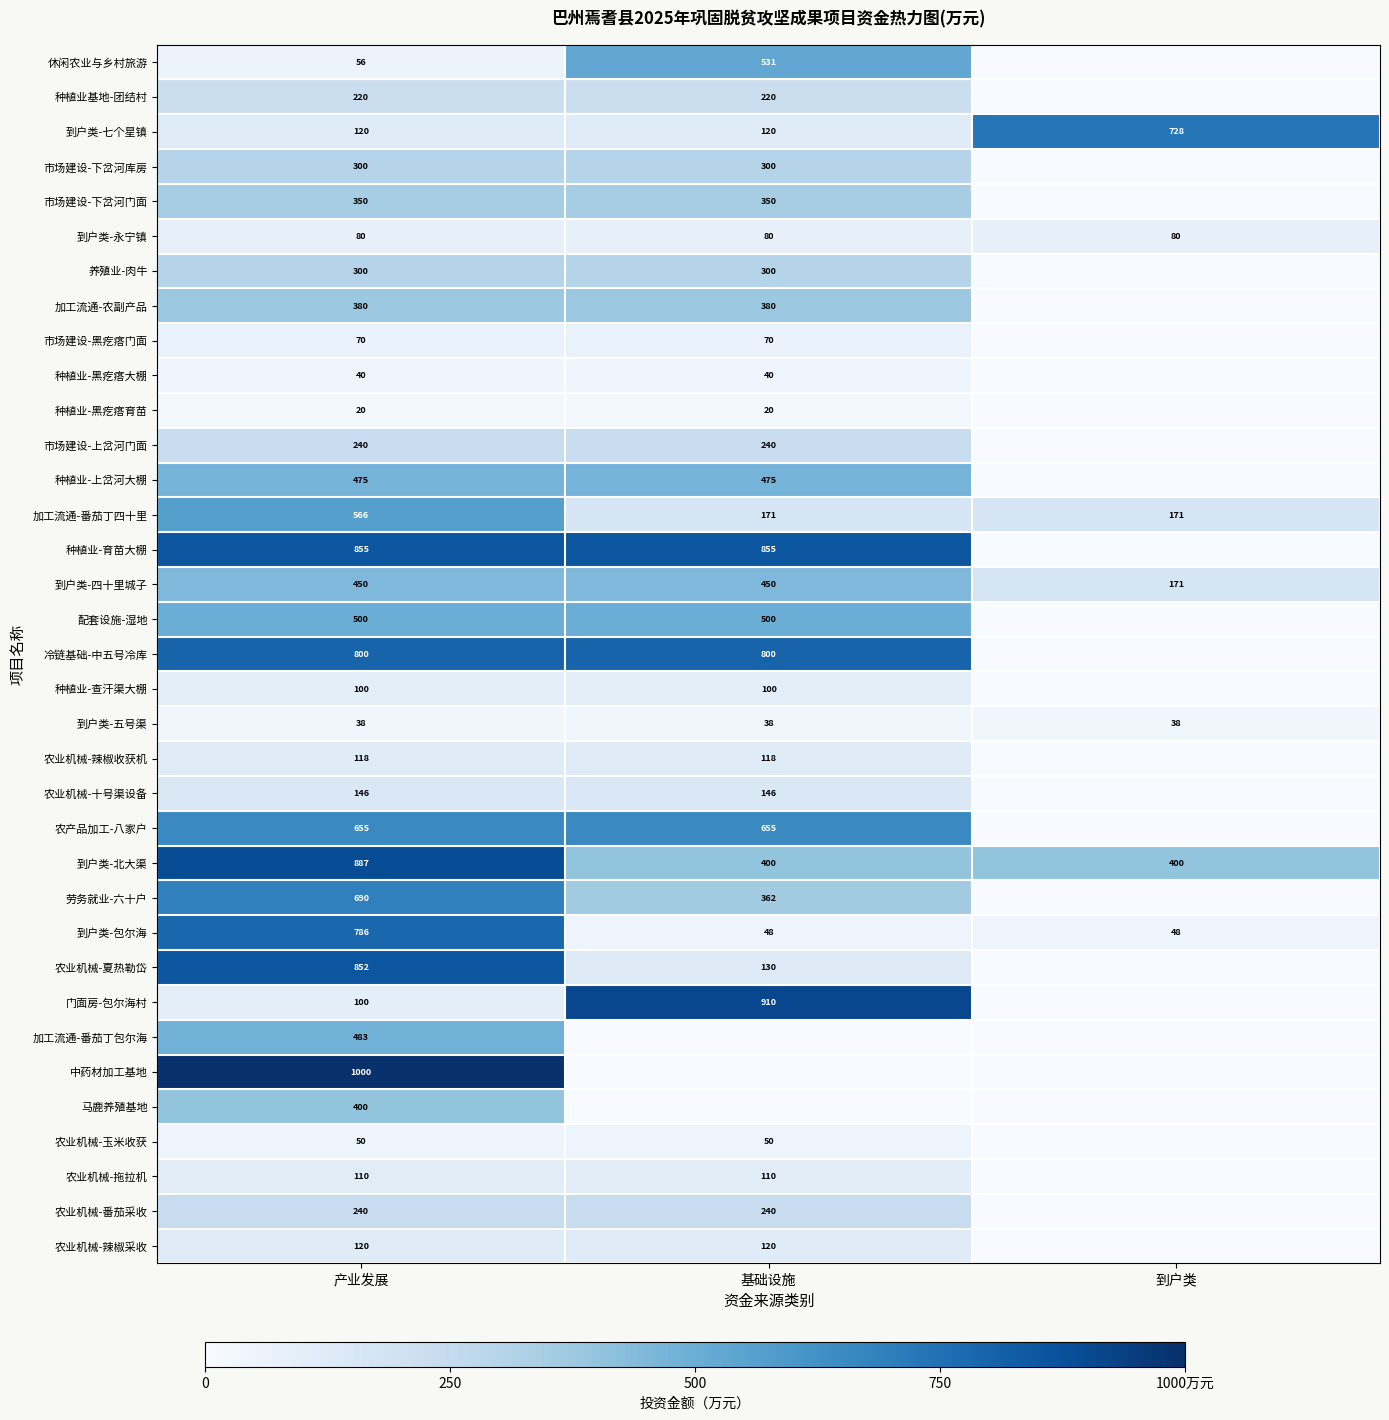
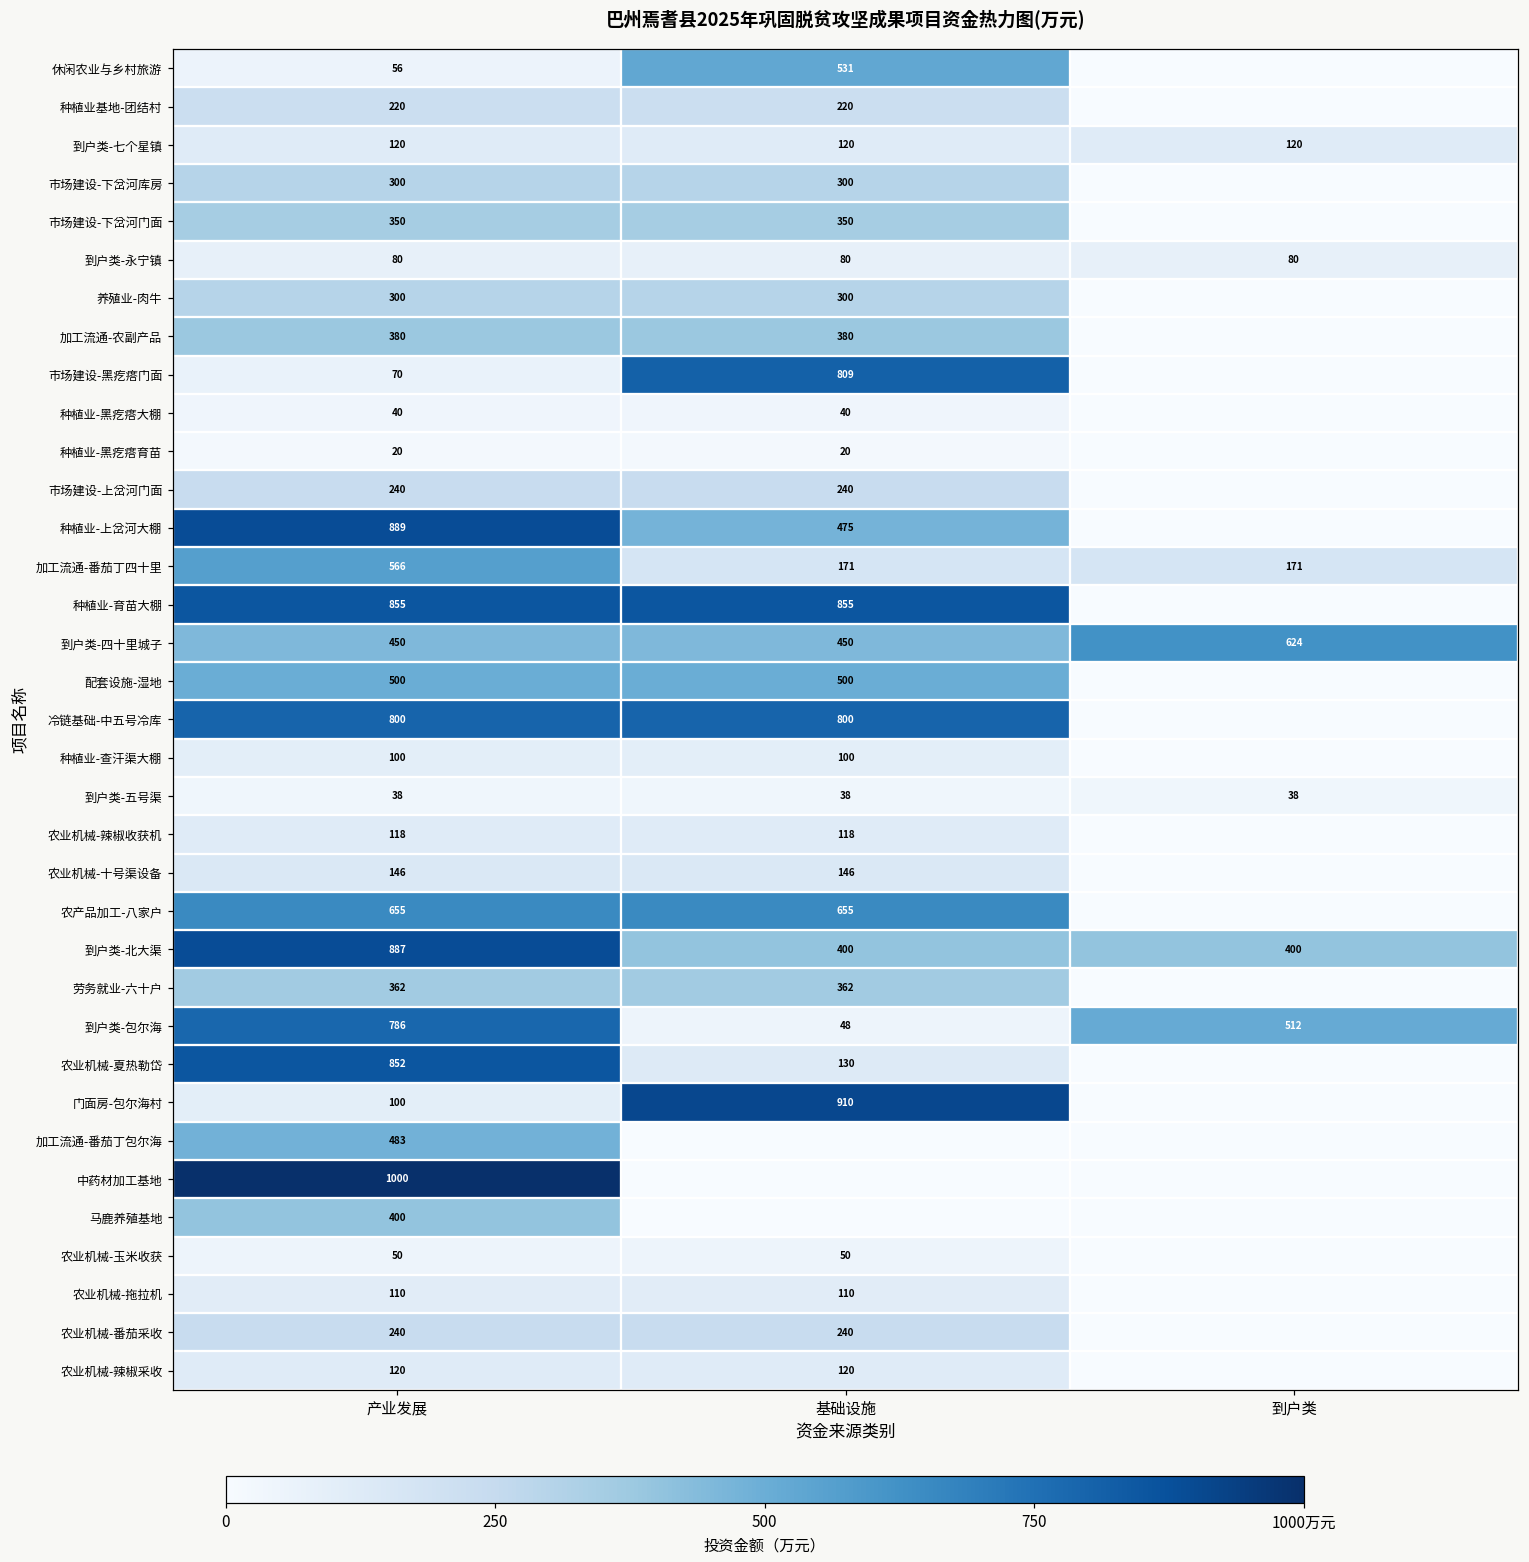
  {
    "休闲农业与乡村旅游": {
      "产业发展": 56,
      "基础设施": 531
    },
    "种植业基地-团结村": {
      "产业发展": 220,
      "基础设施": 220
    },
    "到户类-七个星镇": {
      "产业发展": 120,
      "基础设施": 120,
-     "到户类": 728
+     "到户类": 120
    },
    "市场建设-下岔河库房": {
      "产业发展": 300,
      "基础设施": 300
    },
    "市场建设-下岔河门面": {
      "产业发展": 350,
      "基础设施": 350
    },
    "到户类-永宁镇": {
      "产业发展": 80,
      "基础设施": 80,
      "到户类": 80
    },
    "养殖业-肉牛": {
      "产业发展": 300,
      "基础设施": 300
    },
    "加工流通-农副产品": {
      "产业发展": 380,
      "基础设施": 380
    },
    "市场建设-黑疙瘩门面": {
      "产业发展": 70,
-     "基础设施": 70
+     "基础设施": 809
    },
    "种植业-黑疙瘩大棚": {
      "产业发展": 40,
      "基础设施": 40
    },
    "种植业-黑疙瘩育苗": {
      "产业发展": 20,
      "基础设施": 20
    },
    "市场建设-上岔河门面": {
      "产业发展": 240,
      "基础设施": 240
    },
    "种植业-上岔河大棚": {
-     "产业发展": 475,
+     "产业发展": 889,
      "基础设施": 475
    },
    "加工流通-番茄丁四十里": {
      "产业发展": 566,
      "基础设施": 171,
      "到户类": 171
    },
    "种植业-育苗大棚": {
      "产业发展": 855,
      "基础设施": 855
    },
    "到户类-四十里城子": {
      "产业发展": 450,
      "基础设施": 450,
-     "到户类": 171
+     "到户类": 624
    },
    "配套设施-湿地": {
      "产业发展": 500,
      "基础设施": 500
    },
    "冷链基础-中五号冷库": {
      "产业发展": 800,
      "基础设施": 800
    },
    "种植业-查汗渠大棚": {
      "产业发展": 100,
      "基础设施": 100
    },
    "到户类-五号渠": {
      "产业发展": 38,
      "基础设施": 38,
      "到户类": 38
    },
    "农业机械-辣椒收获机": {
      "产业发展": 118,
      "基础设施": 118
    },
    "农业机械-十号渠设备": {
      "产业发展": 146,
      "基础设施": 146
    },
    "农产品加工-八家户": {
      "产业发展": 655,
      "基础设施": 655
    },
    "到户类-北大渠": {
      "产业发展": 887,
      "基础设施": 400,
      "到户类": 400
    },
    "劳务就业-六十户": {
-     "产业发展": 690,
+     "产业发展": 362,
      "基础设施": 362
    },
    "到户类-包尔海": {
      "产业发展": 786,
      "基础设施": 48,
-     "到户类": 48
+     "到户类": 512
    },
    "农业机械-夏热勒岱": {
      "产业发展": 852,
      "基础设施": 130
    },
    "门面房-包尔海村": {
      "产业发展": 100,
      "基础设施": 910
    },
    "加工流通-番茄丁包尔海": {
      "产业发展": 483
    },
    "中药材加工基地": {
      "产业发展": 1000
    },
    "马鹿养殖基地": {
      "产业发展": 400
    },
    "农业机械-玉米收获": {
      "产业发展": 50,
      "基础设施": 50
    },
    "农业机械-拖拉机": {
      "产业发展": 110,
      "基础设施": 110
    },
    "农业机械-番茄采收": {
      "产业发展": 240,
      "基础设施": 240
    },
    "农业机械-辣椒采收": {
      "产业发展": 120,
      "基础设施": 120
    }
  }
